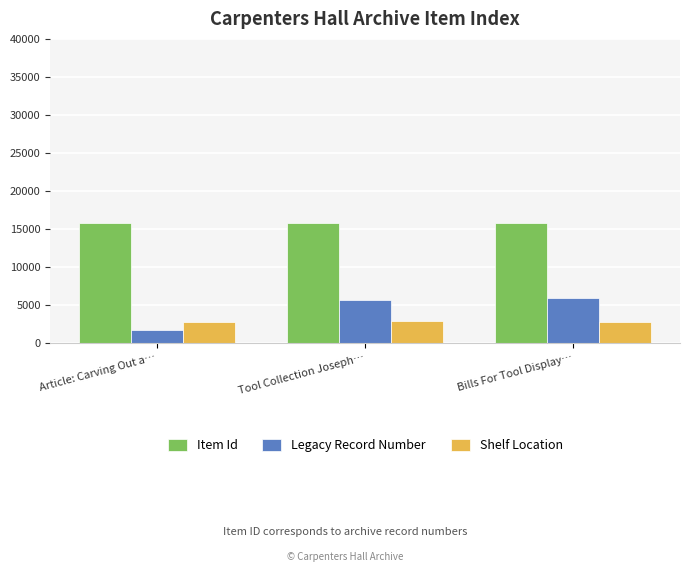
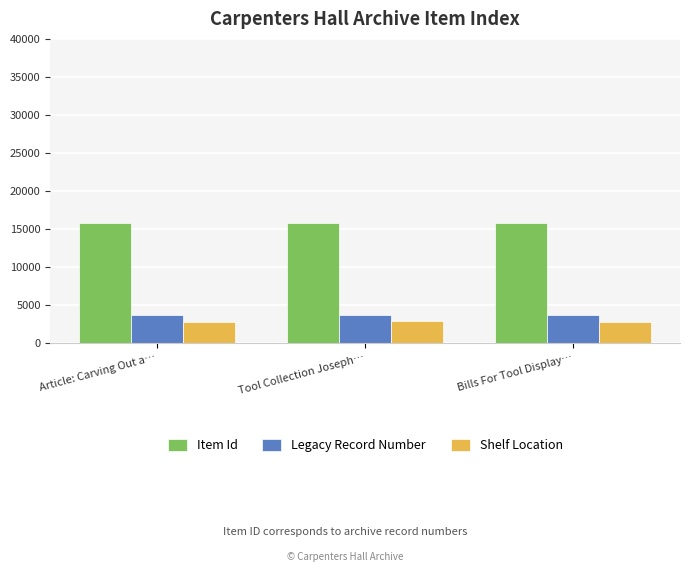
  {
    "Item Id": {
      "Article: Carving Out a…": 16000,
      "Tool Collection Joseph…": 16000,
      "Bills For Tool Display…": 16000
    },
    "Legacy Record Number": {
-     "Article: Carving Out a…": 2000,
-     "Tool Collection Joseph…": 6000,
-     "Bills For Tool Display…": 6000
+     "Article: Carving Out a…": 4000,
+     "Tool Collection Joseph…": 4000,
+     "Bills For Tool Display…": 4000
    },
    "Shelf Location": {
      "Article: Carving Out a…": 3000,
      "Tool Collection Joseph…": 3000,
      "Bills For Tool Display…": 3000
    }
  }
